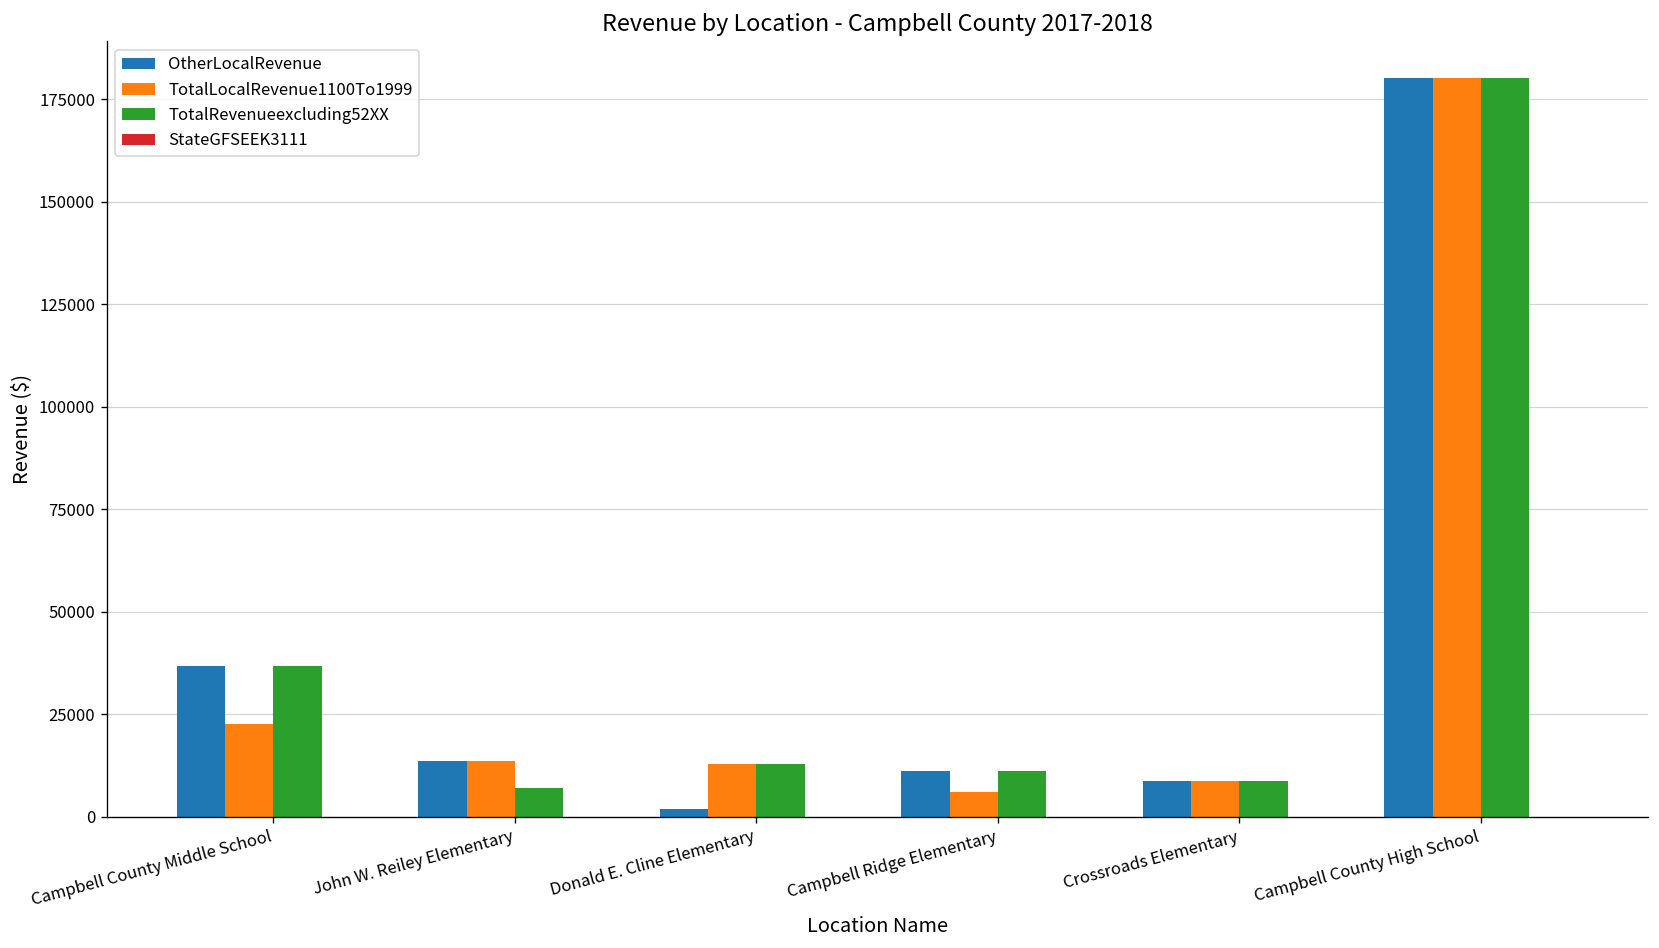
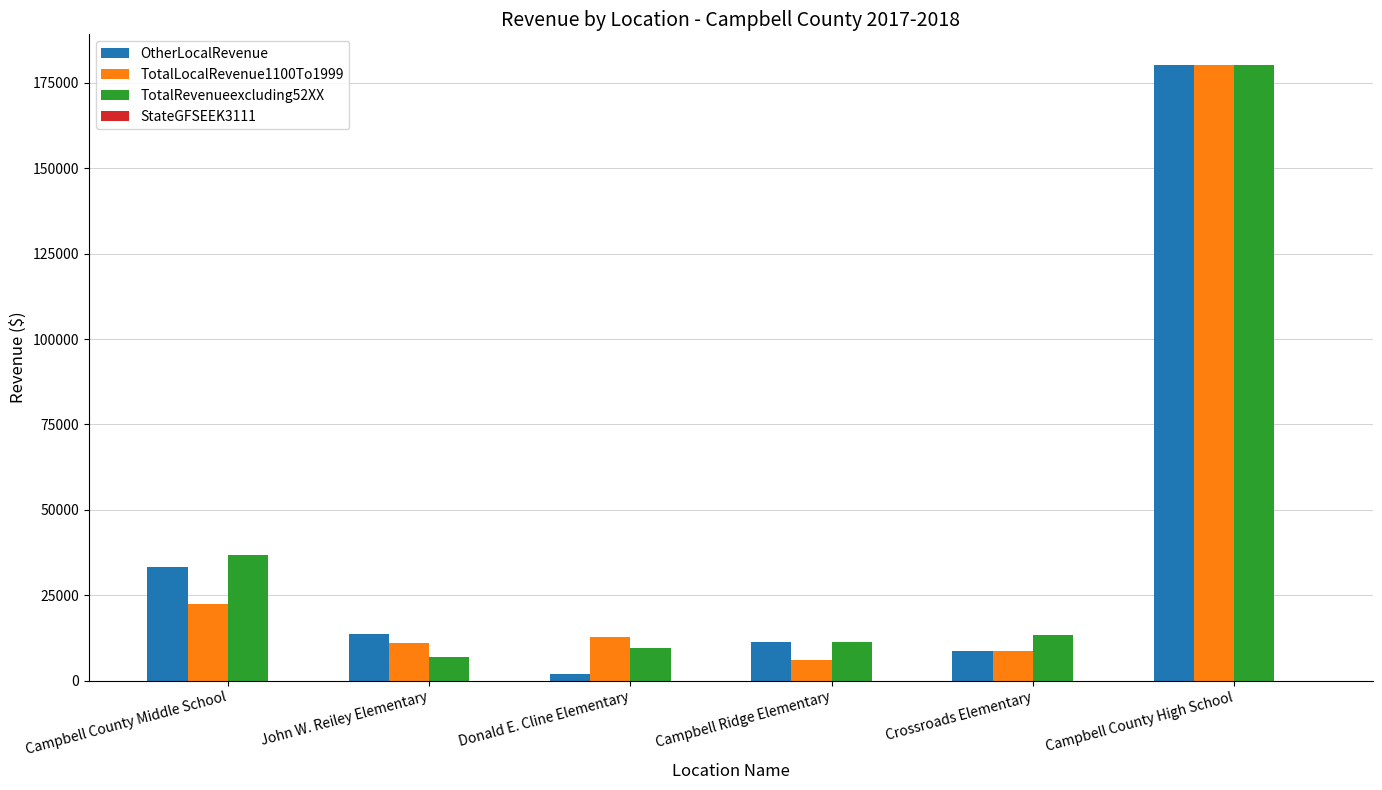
  {
    "OtherLocalRevenue": {
-     "Campbell County Middle School": 37000,
+     "Campbell County Middle School": 33000,
      "John W. Reiley Elementary": 14000,
      "Donald E. Cline Elementary": 2000,
      "Campbell Ridge Elementary": 11000,
      "Crossroads Elementary": 9000,
      "Campbell County High School": 180000
    },
    "TotalLocalRevenue1100To1999": {
      "Campbell County Middle School": 23000,
-     "John W. Reiley Elementary": 14000,
+     "John W. Reiley Elementary": 11000,
      "Donald E. Cline Elementary": 13000,
      "Campbell Ridge Elementary": 6000,
      "Crossroads Elementary": 9000,
      "Campbell County High School": 180000
    },
    "TotalRevenueexcluding52XX": {
      "Campbell County Middle School": 37000,
      "John W. Reiley Elementary": 7000,
-     "Donald E. Cline Elementary": 13000,
+     "Donald E. Cline Elementary": 10000,
      "Campbell Ridge Elementary": 11000,
-     "Crossroads Elementary": 9000,
+     "Crossroads Elementary": 13000,
      "Campbell County High School": 180000
    },
    "StateGFSEEK3111": {
      "Campbell County Middle School": 0,
      "John W. Reiley Elementary": 0,
      "Donald E. Cline Elementary": 0,
      "Campbell Ridge Elementary": 0,
      "Crossroads Elementary": 0,
      "Campbell County High School": 0
    }
  }
